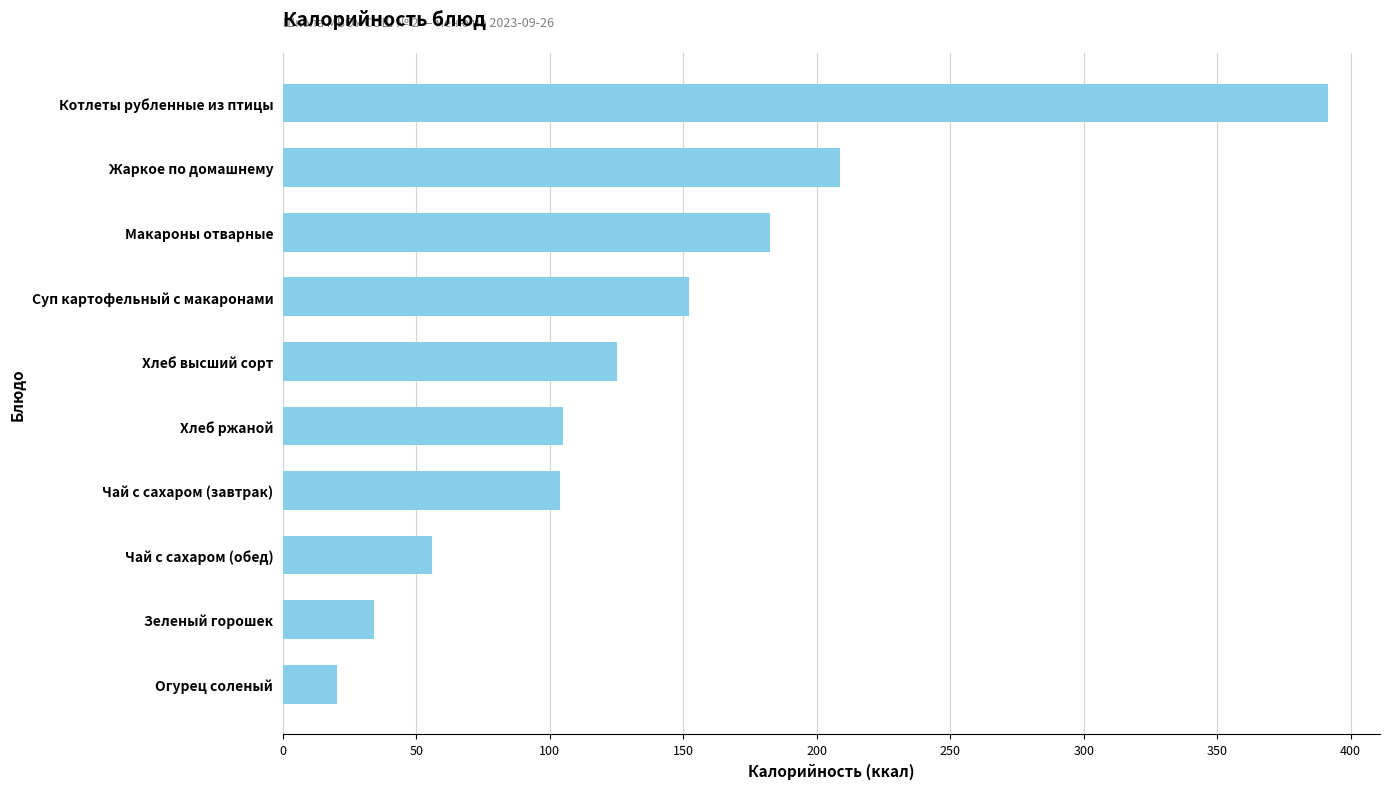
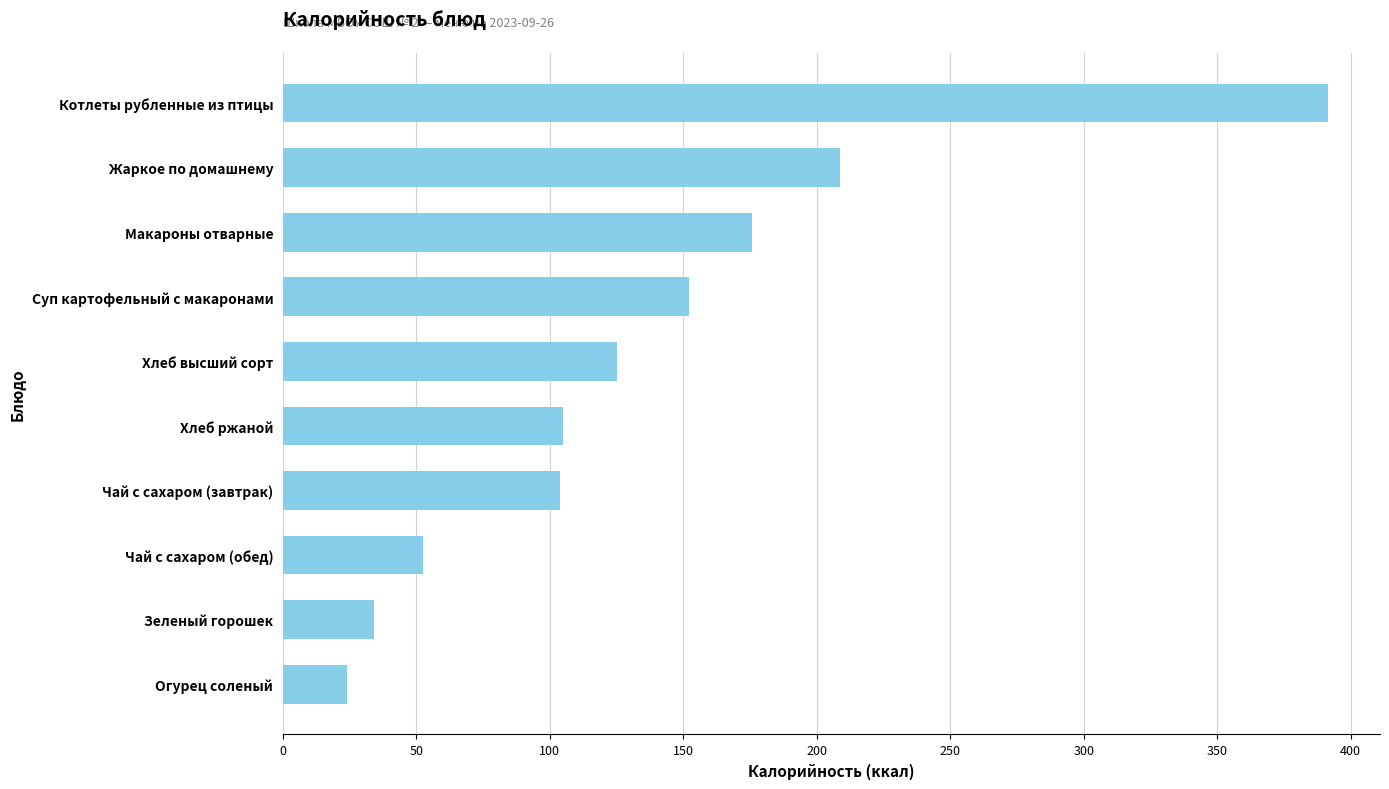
  {
    "Котлеты рубленные из птицы": 391,
    "Жаркое по домашнему": 209,
-   "Макароны отварные": 183,
+   "Макароны отварные": 176,
    "Суп картофельный с макаронами": 152,
    "Хлеб высший сорт": 125,
    "Хлеб ржаной": 105,
    "Чай с сахаром (завтрак)": 104,
-   "Чай с сахаром (обед)": 56,
+   "Чай с сахаром (обед)": 53,
    "Зеленый горошек": 34,
-   "Огурец соленый": 20
+   "Огурец соленый": 24
  }
